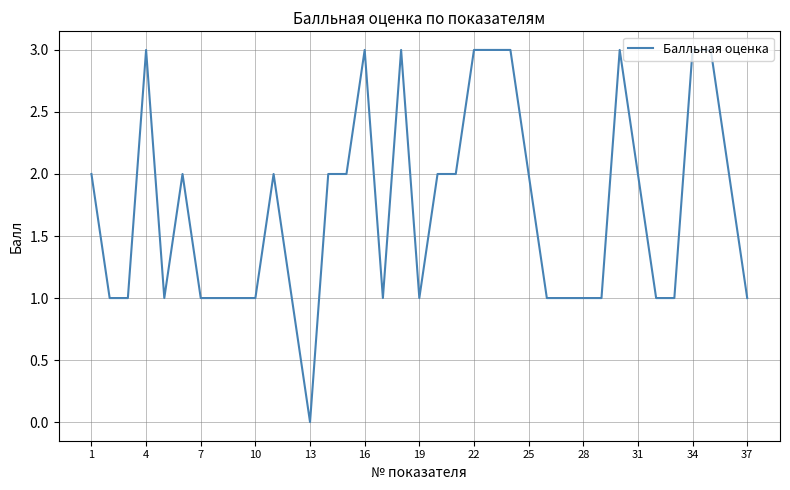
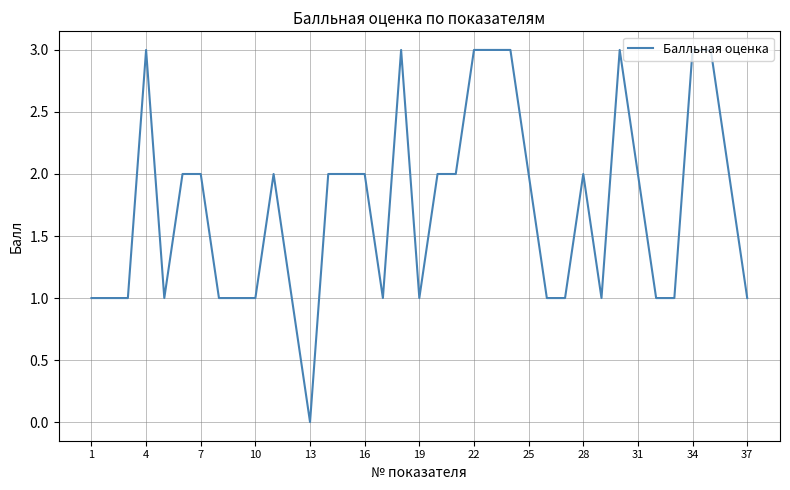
  {
-   "1": 2,
+   "1": 1,
    "4": 3,
-   "7": 1,
+   "7": 2,
    "10": 1,
    "13": 0,
-   "16": 3,
+   "16": 2,
    "19": 1,
    "22": 3,
    "25": 2,
-   "28": 1,
+   "28": 2,
    "31": 2,
    "37": 1
  }
